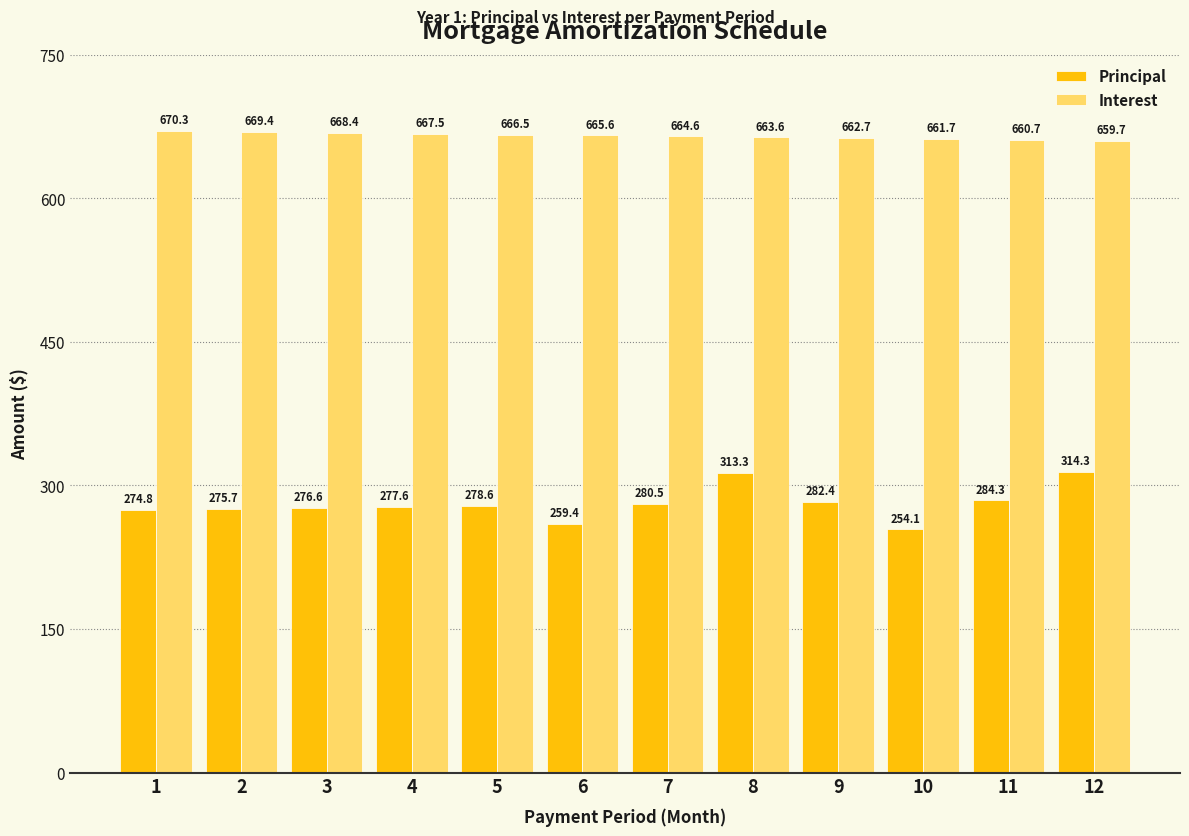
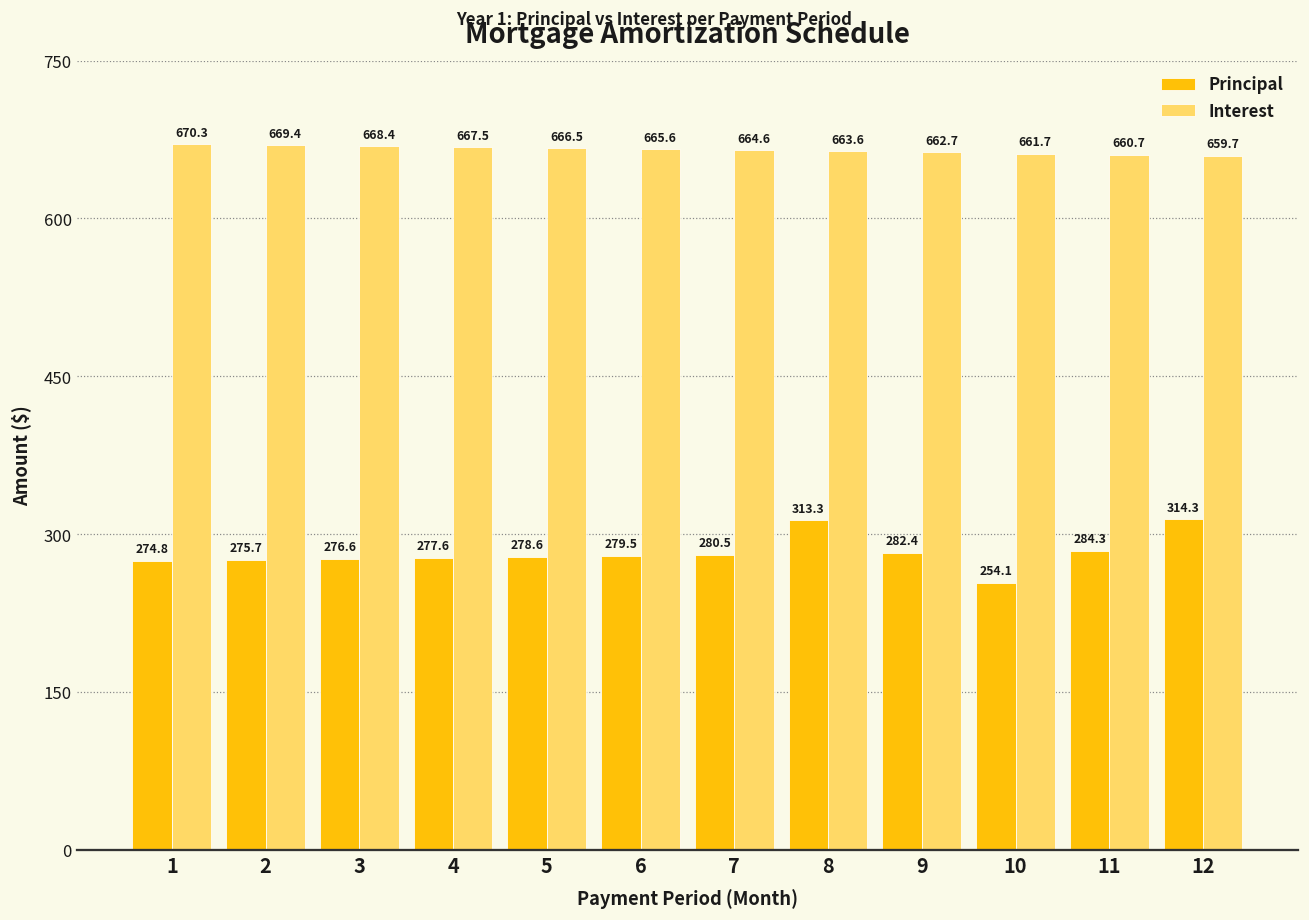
  {
    "Principal": {
      "1": 274.8,
      "2": 275.7,
      "3": 276.6,
      "4": 277.6,
      "5": 278.6,
-     "6": 259.4,
+     "6": 279.5,
      "7": 280.5,
      "8": 313.3,
      "9": 282.4,
      "10": 254.1,
      "11": 284.3,
      "12": 314.3
    },
    "Interest": {
      "1": 670.3,
      "2": 669.4,
      "3": 668.4,
      "4": 667.5,
      "5": 666.5,
      "6": 665.6,
      "7": 664.6,
      "8": 663.6,
      "9": 662.7,
      "10": 661.7,
      "11": 660.7,
      "12": 659.7
    }
  }
